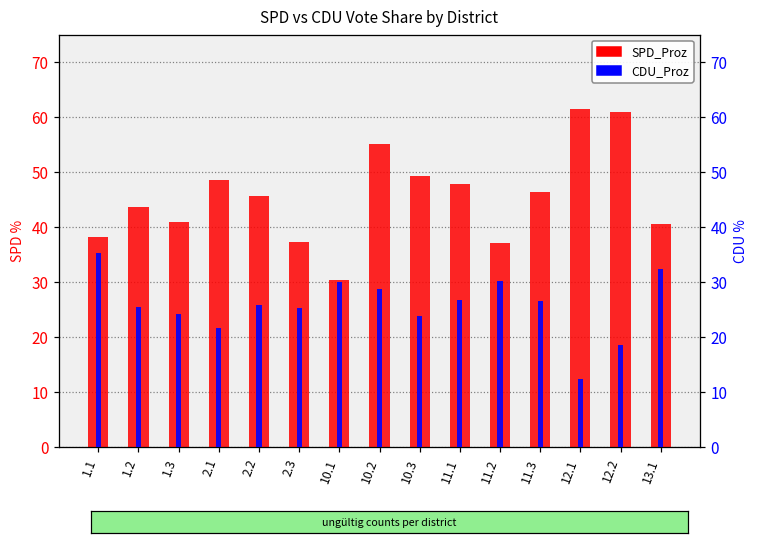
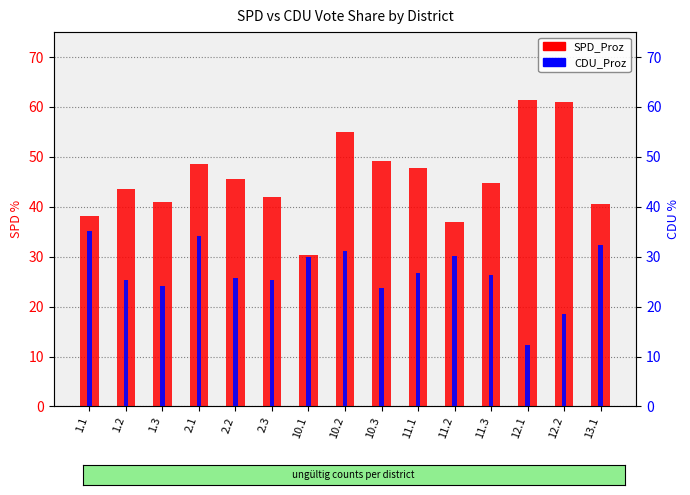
  {
    "SPD_Proz": {
      "1.1": 38,
      "1.2": 44,
      "1.3": 41,
      "2.1": 49,
      "2.2": 46,
-     "2.3": 37,
+     "2.3": 42,
      "10.1": 30,
      "10.2": 55,
      "10.3": 49,
      "11.1": 48,
      "11.2": 37,
-     "11.3": 46,
+     "11.3": 45,
      "12.1": 61,
      "12.2": 61,
      "13.1": 41
    },
    "CDU_Proz": {
      "1.1": 35,
      "1.2": 25,
      "1.3": 24,
-     "2.1": 22,
+     "2.1": 34,
      "2.2": 26,
      "2.3": 25,
      "10.1": 30,
-     "10.2": 29,
+     "10.2": 31,
      "10.3": 24,
      "11.1": 27,
      "11.2": 30,
      "11.3": 26,
      "12.1": 12,
      "12.2": 19,
      "13.1": 32
    }
  }
